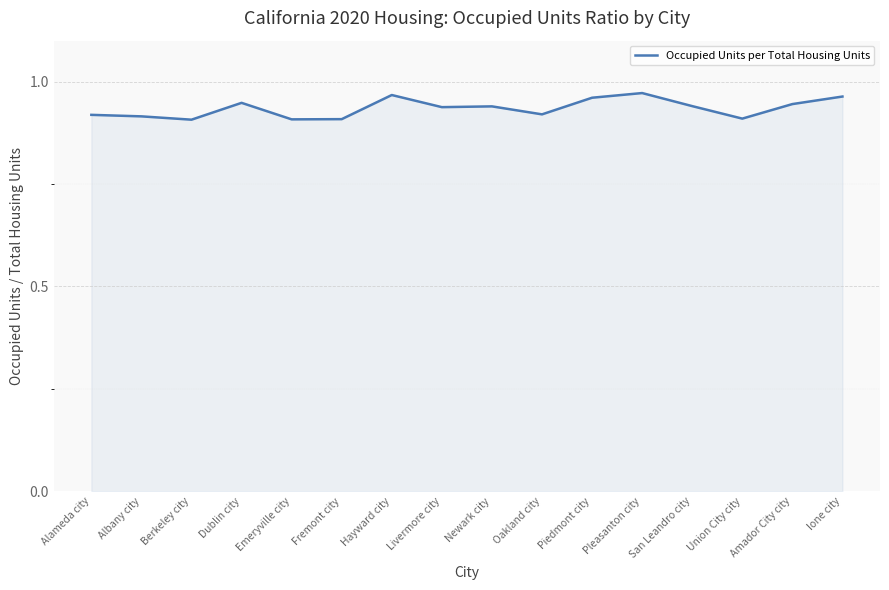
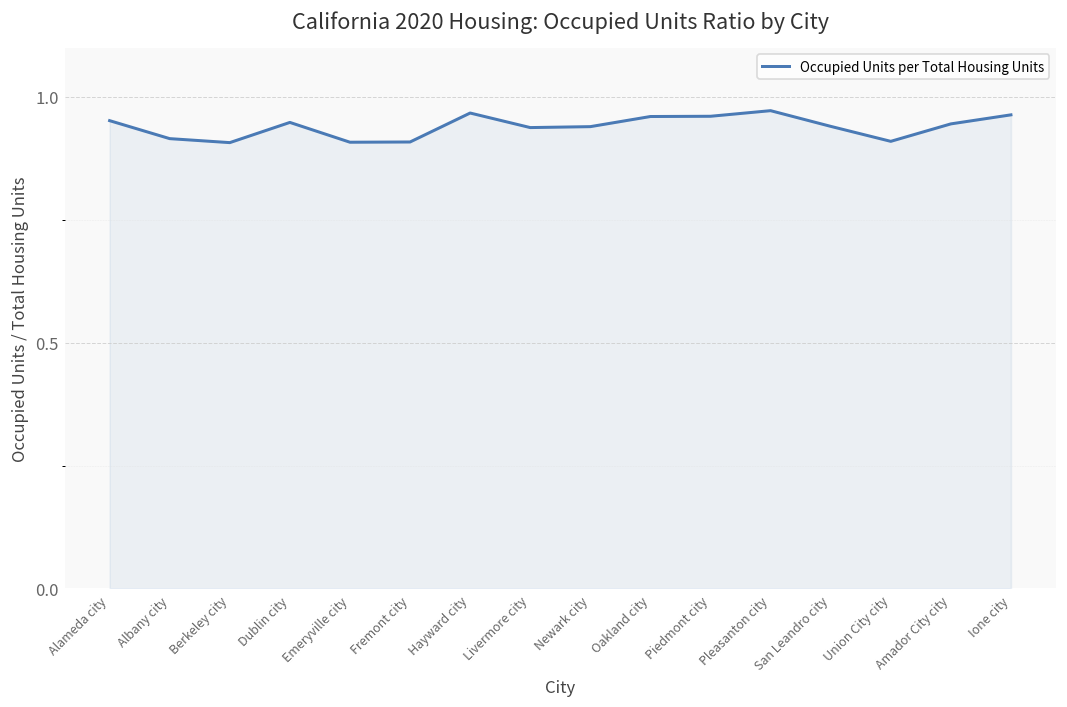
  {
-   "Alameda city": 0.92,
+   "Alameda city": 0.95,
    "Albany city": 0.92,
    "Berkeley city": 0.91,
    "Dublin city": 0.95,
    "Emeryville city": 0.91,
    "Fremont city": 0.91,
    "Hayward city": 0.97,
    "Livermore city": 0.94,
    "Newark city": 0.94,
-   "Oakland city": 0.92,
+   "Oakland city": 0.96,
    "Piedmont city": 0.96,
    "Pleasanton city": 0.97,
    "San Leandro city": 0.94,
    "Union City city": 0.91,
    "Amador City city": 0.95,
    "Ione city": 0.96
  }
